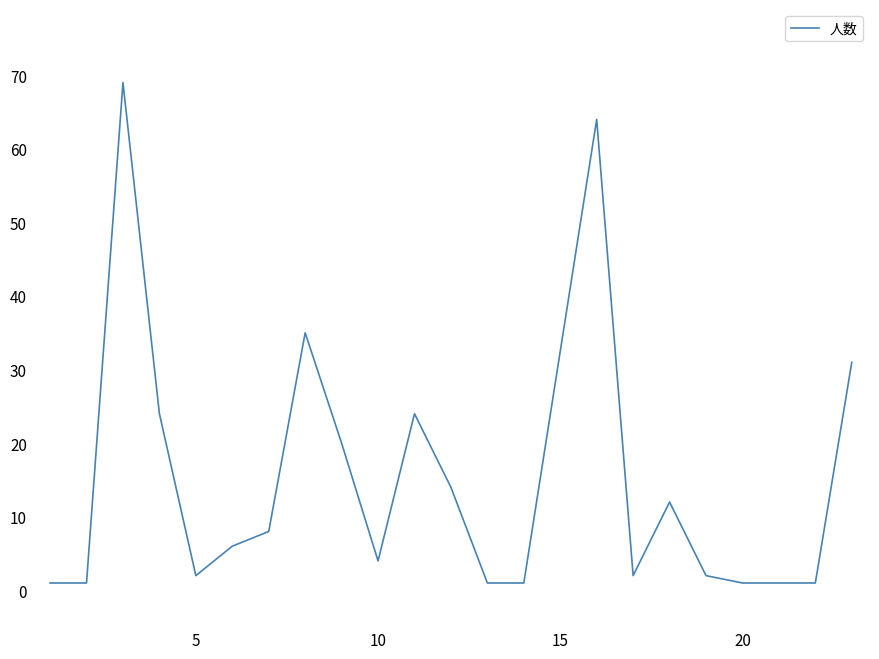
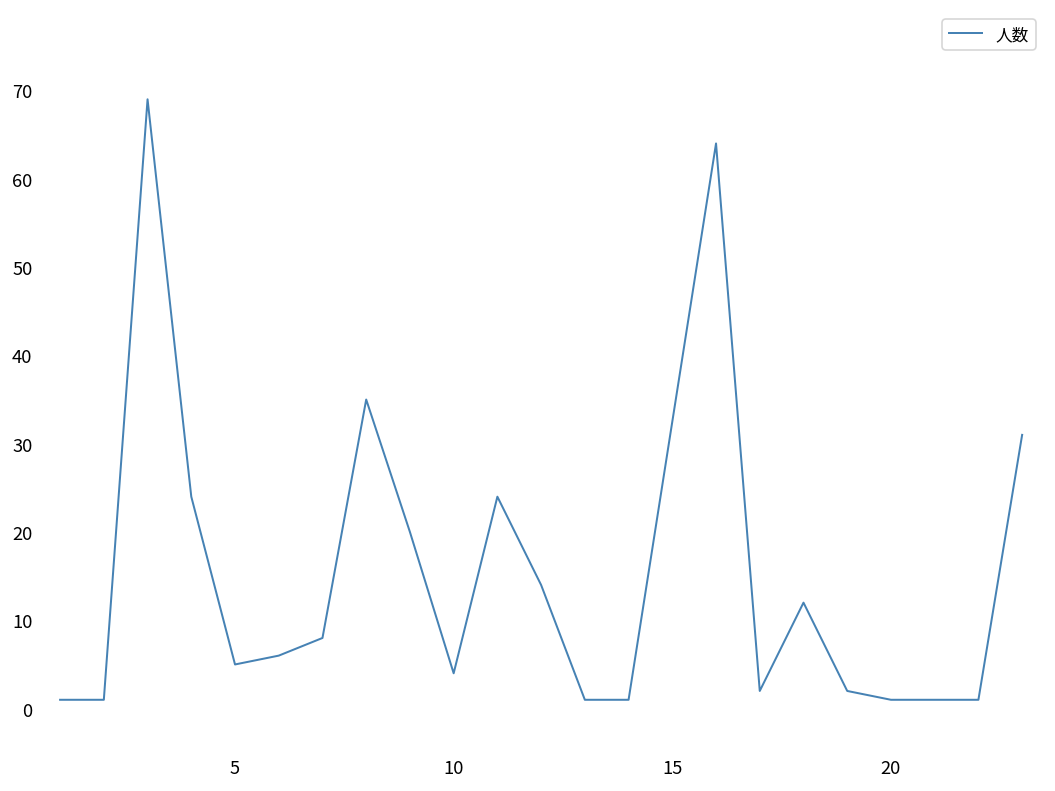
  {
-   "5": 2,
+   "5": 5,
    "10": 4,
    "20": 1
  }
